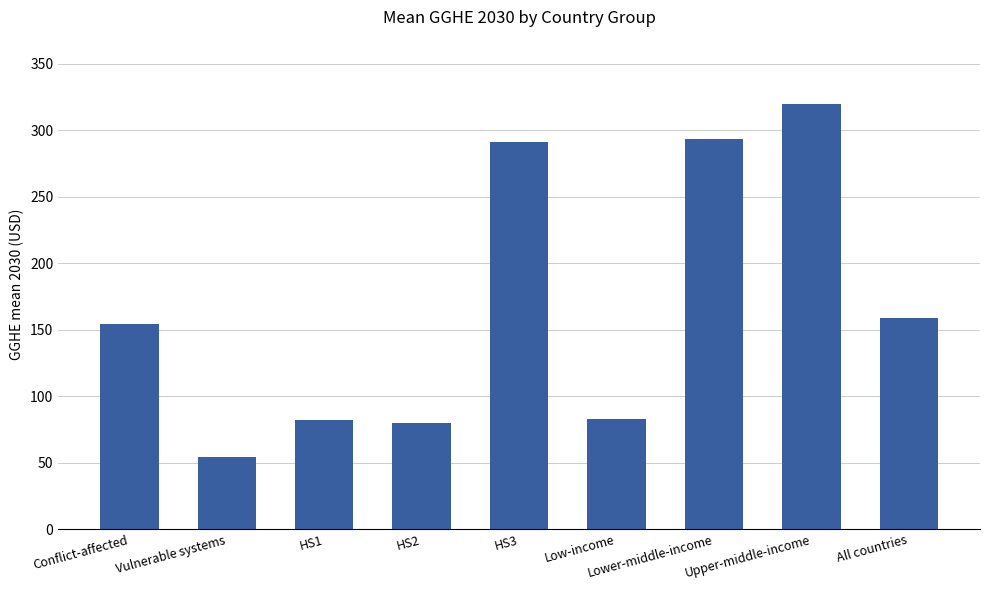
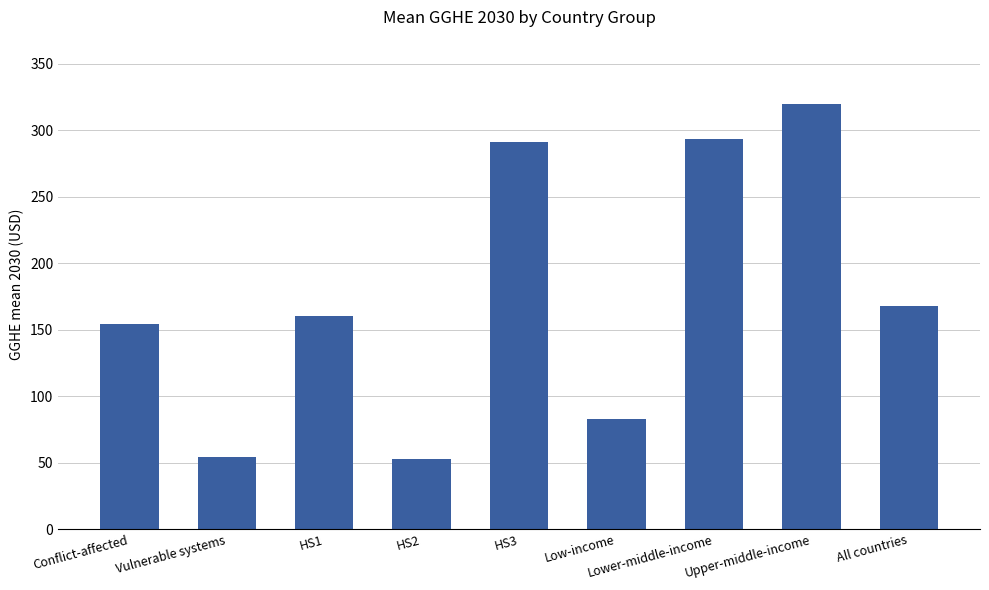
  {
    "Conflict-affected": 154,
    "Vulnerable systems": 54,
-   "HS1": 82,
-   "HS2": 80,
+   "HS1": 160,
+   "HS2": 53,
    "HS3": 291,
    "Low-income": 83,
    "Lower-middle-income": 293,
    "Upper-middle-income": 320,
-   "All countries": 159
+   "All countries": 168
  }
